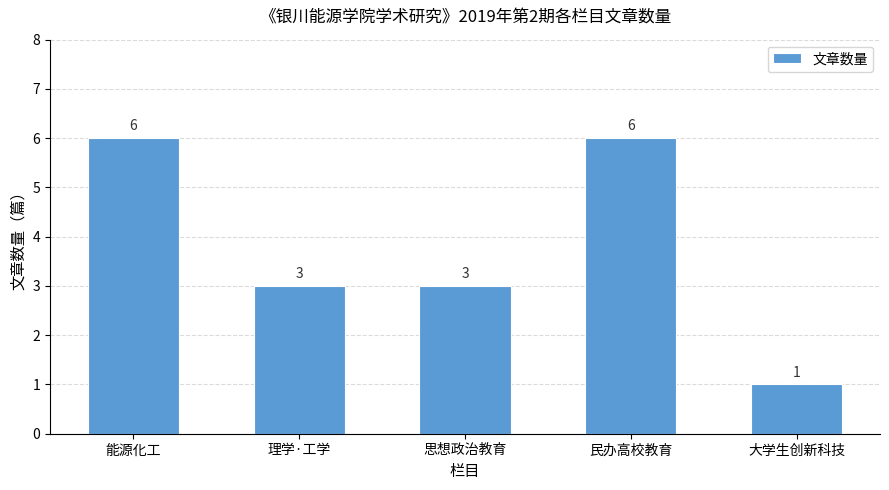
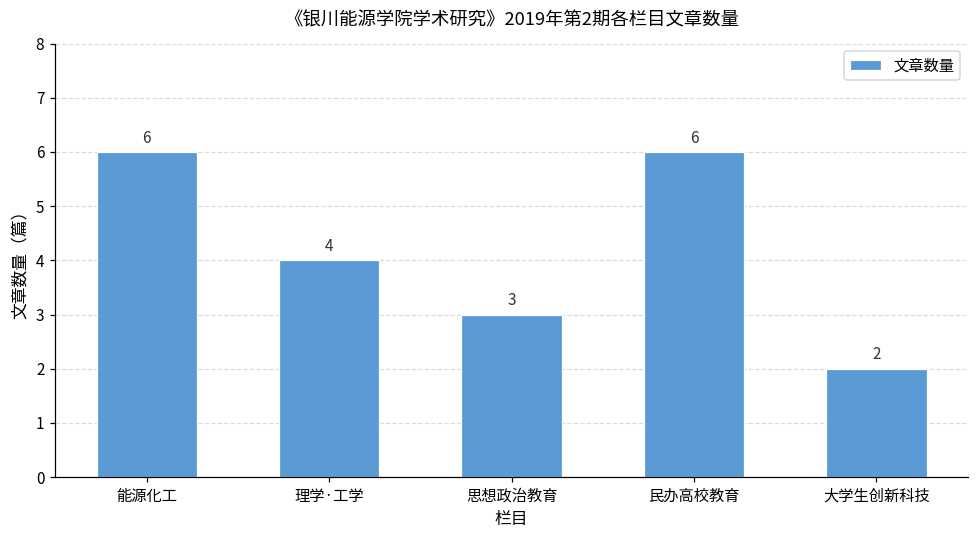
  {
    "能源化工": 6,
-   "理学·工学": 3,
+   "理学·工学": 4,
    "思想政治教育": 3,
    "民办高校教育": 6,
-   "大学生创新科技": 1
+   "大学生创新科技": 2
  }
